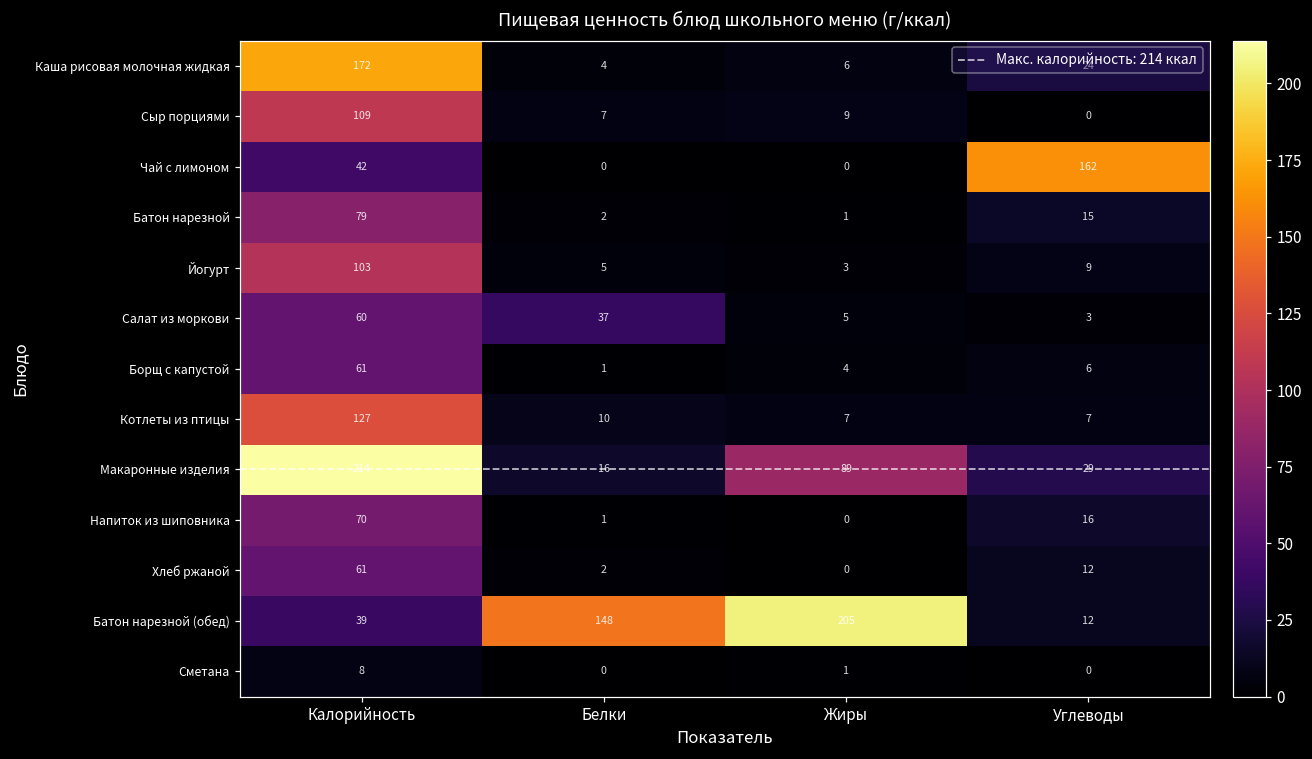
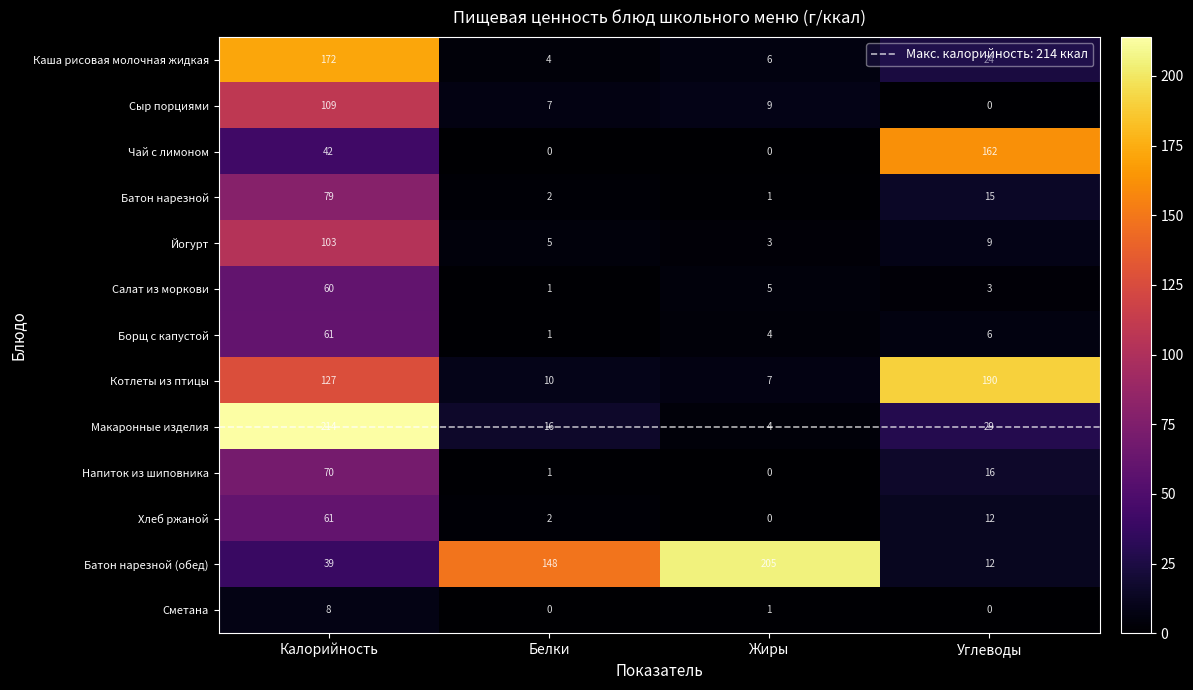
  {
    "Каша рисовая молочная жидкая": {
      "Калорийность": 172,
      "Белки": 4,
      "Жиры": 6
    },
    "Сыр порциями": {
      "Калорийность": 109,
      "Белки": 7,
      "Жиры": 9,
      "Углеводы": 0
    },
    "Чай с лимоном": {
      "Калорийность": 42,
      "Белки": 0,
      "Жиры": 0,
      "Углеводы": 162
    },
    "Батон нарезной": {
      "Калорийность": 79,
      "Белки": 2,
      "Жиры": 1,
      "Углеводы": 15
    },
    "Йогурт": {
      "Калорийность": 103,
      "Белки": 5,
      "Жиры": 3,
      "Углеводы": 9
    },
    "Салат из моркови": {
      "Калорийность": 60,
-     "Белки": 37,
+     "Белки": 1,
      "Жиры": 5,
      "Углеводы": 3
    },
    "Борщ с капустой": {
      "Калорийность": 61,
      "Белки": 1,
      "Жиры": 4,
      "Углеводы": 6
    },
    "Котлеты из птицы": {
      "Калорийность": 127,
      "Белки": 10,
      "Жиры": 7,
-     "Углеводы": 7
+     "Углеводы": 190
    },
    "Макаронные изделия": {
      "Калорийность": 214,
      "Белки": 16,
-     "Жиры": 89,
+     "Жиры": 4,
      "Углеводы": 29
    },
    "Напиток из шиповника": {
      "Калорийность": 70,
      "Белки": 1,
      "Жиры": 0,
      "Углеводы": 16
    },
    "Хлеб ржаной": {
      "Калорийность": 61,
      "Белки": 2,
      "Жиры": 0,
      "Углеводы": 12
    },
    "Батон нарезной (обед)": {
      "Калорийность": 39,
      "Белки": 148,
      "Жиры": 205,
      "Углеводы": 12
    },
    "Сметана": {
      "Калорийность": 8,
      "Белки": 0,
      "Жиры": 1,
      "Углеводы": 0
    }
  }
